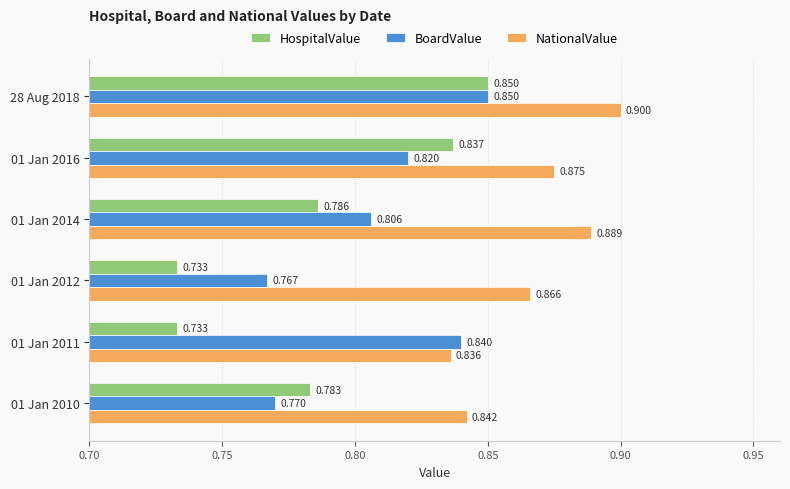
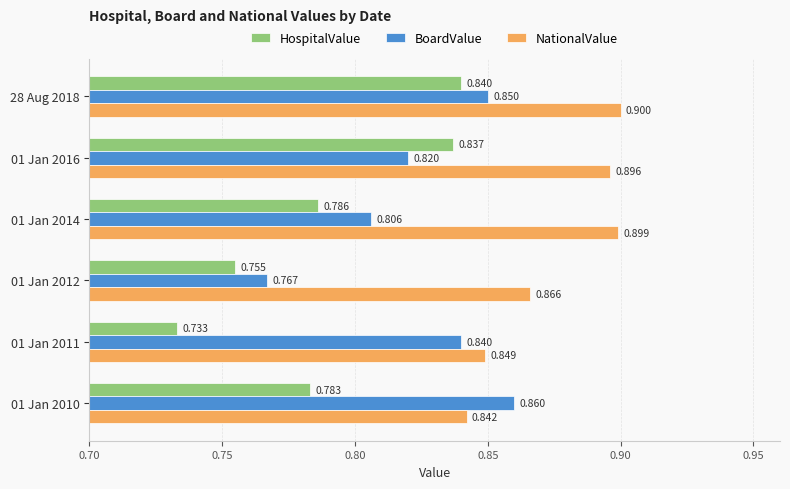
  {
    "HospitalValue": {
-     "28 Aug 2018": 0.850,
+     "28 Aug 2018": 0.840,
      "01 Jan 2016": 0.837,
      "01 Jan 2014": 0.786,
-     "01 Jan 2012": 0.733,
+     "01 Jan 2012": 0.755,
      "01 Jan 2011": 0.733,
      "01 Jan 2010": 0.783
    },
    "BoardValue": {
      "28 Aug 2018": 0.850,
      "01 Jan 2016": 0.820,
      "01 Jan 2014": 0.806,
      "01 Jan 2012": 0.767,
      "01 Jan 2011": 0.840,
-     "01 Jan 2010": 0.770
+     "01 Jan 2010": 0.860
    },
    "NationalValue": {
      "28 Aug 2018": 0.900,
-     "01 Jan 2016": 0.875,
-     "01 Jan 2014": 0.889,
+     "01 Jan 2016": 0.896,
+     "01 Jan 2014": 0.899,
      "01 Jan 2012": 0.866,
-     "01 Jan 2011": 0.836,
+     "01 Jan 2011": 0.849,
      "01 Jan 2010": 0.842
    }
  }
